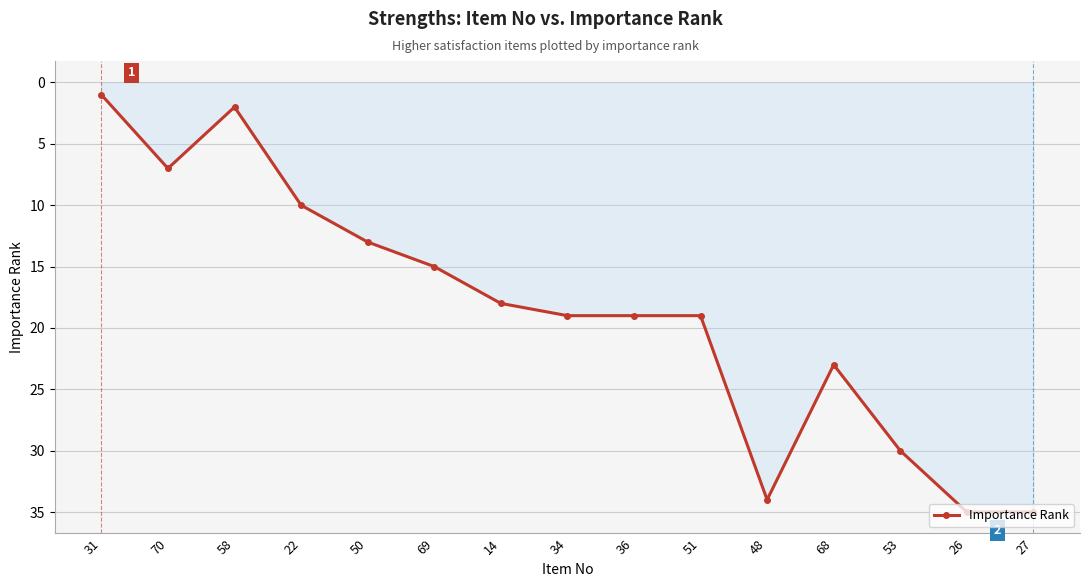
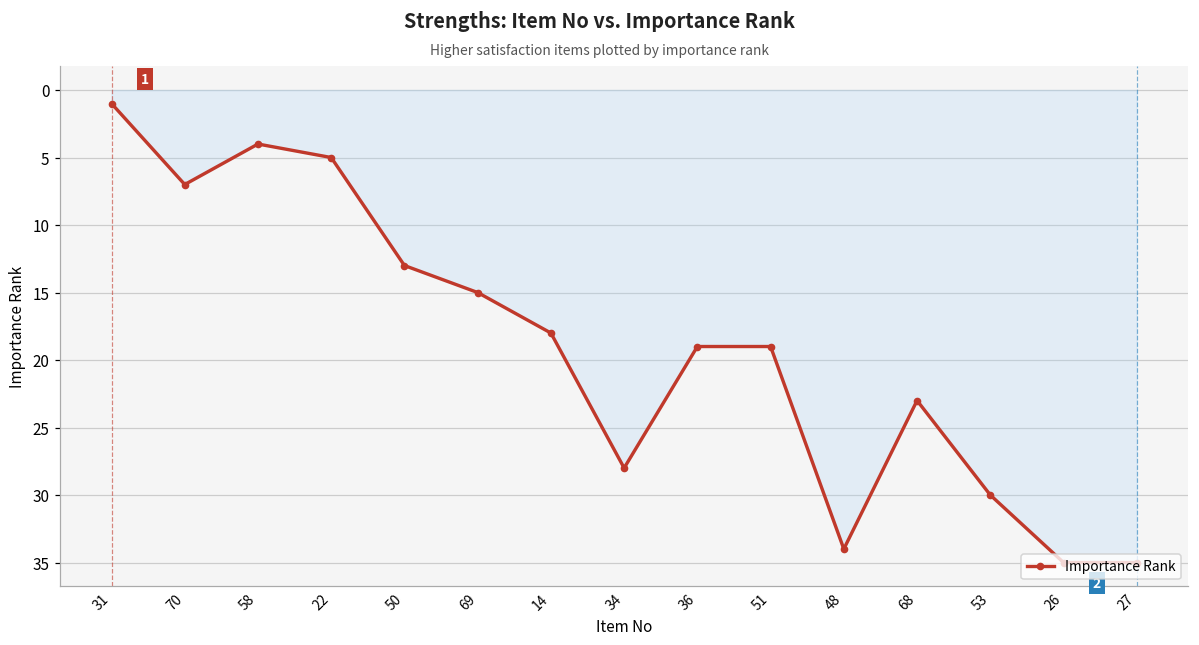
  {
    "70": 7,
-   "58": 2,
-   "22": 10,
+   "58": 4,
+   "22": 5,
    "50": 13,
    "69": 15,
    "14": 18,
-   "34": 19,
+   "34": 28,
    "36": 19,
    "51": 19,
    "48": 34,
    "68": 23,
    "53": 30
  }
